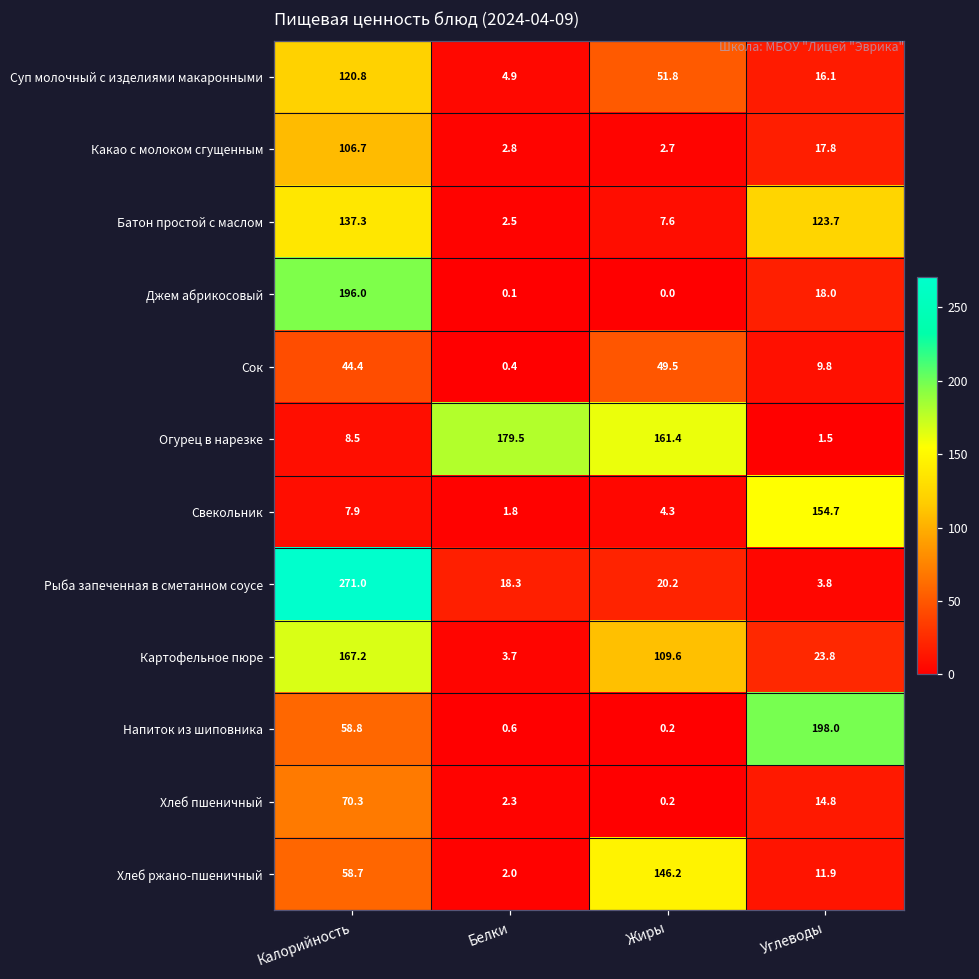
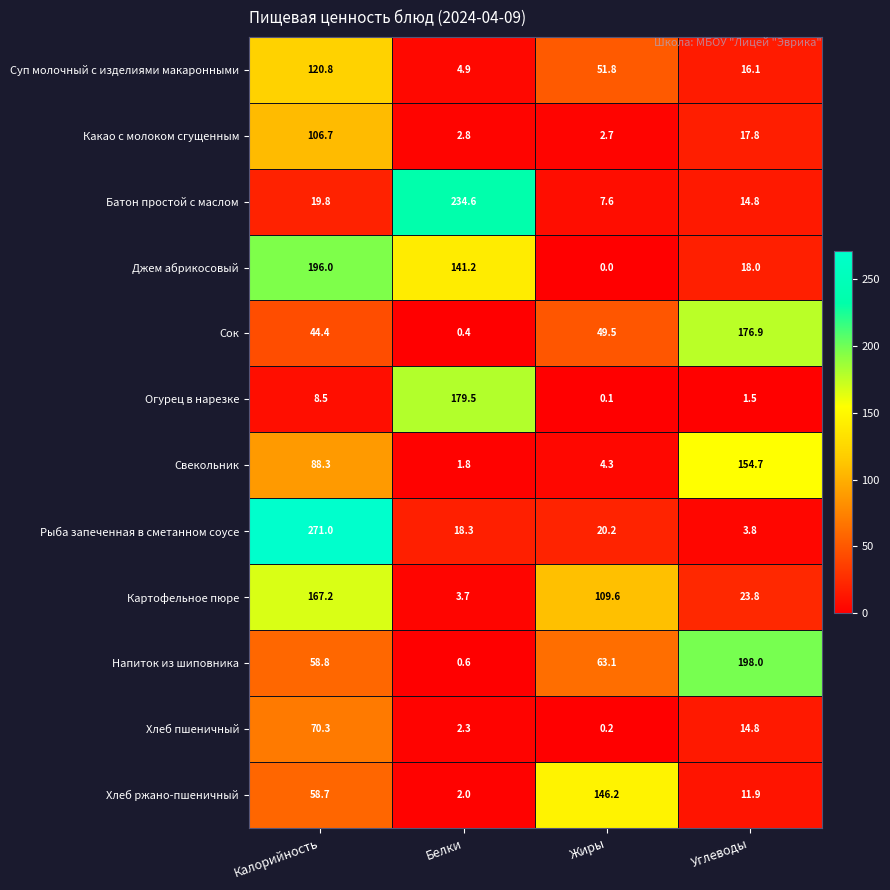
  {
    "Суп молочный с изделиями макаронными": {
      "Калорийность": 120.8,
      "Белки": 4.9,
      "Жиры": 51.8
    },
    "Какао с молоком сгущенным": {
      "Калорийность": 106.7,
      "Белки": 2.8,
      "Жиры": 2.7,
      "Углеводы": 17.8
    },
    "Батон простой с маслом": {
-     "Калорийность": 137.3,
-     "Белки": 2.5,
+     "Калорийность": 19.8,
+     "Белки": 234.6,
      "Жиры": 7.6,
-     "Углеводы": 123.7
+     "Углеводы": 14.8
    },
    "Джем абрикосовый": {
      "Калорийность": 196.0,
-     "Белки": 0.1,
+     "Белки": 141.2,
      "Жиры": 0.0,
      "Углеводы": 18.0
    },
    "Сок": {
      "Калорийность": 44.4,
      "Белки": 0.4,
      "Жиры": 49.5,
-     "Углеводы": 9.8
+     "Углеводы": 176.9
    },
    "Огурец в нарезке": {
      "Калорийность": 8.5,
      "Белки": 179.5,
-     "Жиры": 161.4,
+     "Жиры": 0.1,
      "Углеводы": 1.5
    },
    "Свекольник": {
-     "Калорийность": 7.9,
+     "Калорийность": 88.3,
      "Белки": 1.8,
      "Жиры": 4.3,
      "Углеводы": 154.7
    },
    "Рыба запеченная в сметанном соусе": {
      "Калорийность": 271.0,
      "Белки": 18.3,
      "Жиры": 20.2,
      "Углеводы": 3.8
    },
    "Картофельное пюре": {
      "Калорийность": 167.2,
      "Белки": 3.7,
      "Жиры": 109.6,
      "Углеводы": 23.8
    },
    "Напиток из шиповника": {
      "Калорийность": 58.8,
      "Белки": 0.6,
-     "Жиры": 0.2,
+     "Жиры": 63.1,
      "Углеводы": 198.0
    },
    "Хлеб пшеничный": {
      "Калорийность": 70.3,
      "Белки": 2.3,
      "Жиры": 0.2,
      "Углеводы": 14.8
    },
    "Хлеб ржано-пшеничный": {
      "Калорийность": 58.7,
      "Белки": 2.0,
      "Жиры": 146.2,
      "Углеводы": 11.9
    }
  }
